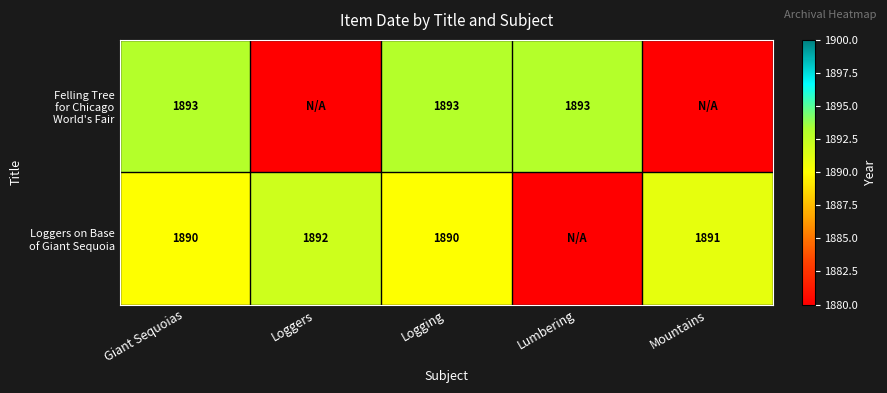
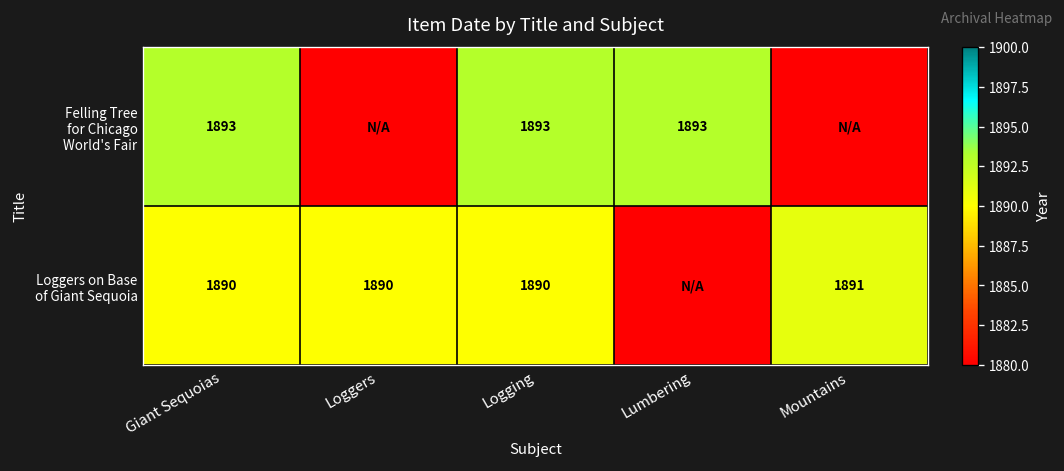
  {
    "Felling Tree for Chicago World's Fair": {
      "Giant Sequoias": 1893,
      "Logging": 1893,
      "Lumbering": 1893
    },
    "Loggers on Base of Giant Sequoia": {
      "Giant Sequoias": 1890,
-     "Loggers": 1892,
+     "Loggers": 1890,
      "Logging": 1890,
      "Mountains": 1891
    }
  }
